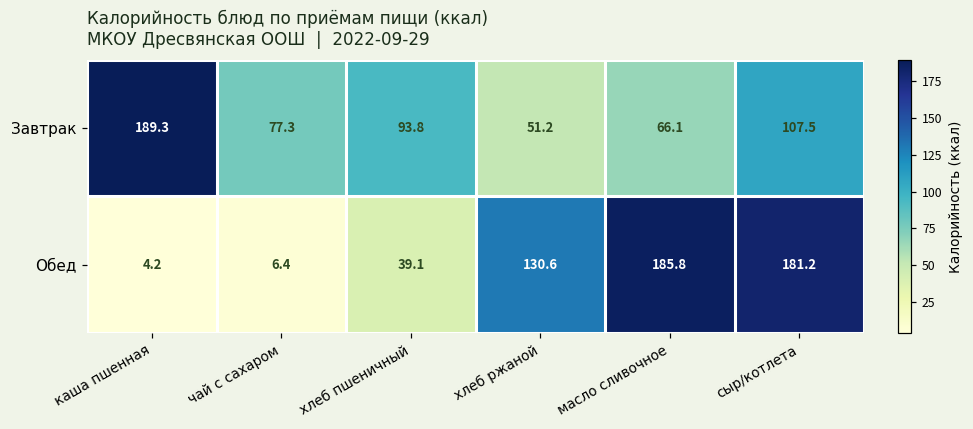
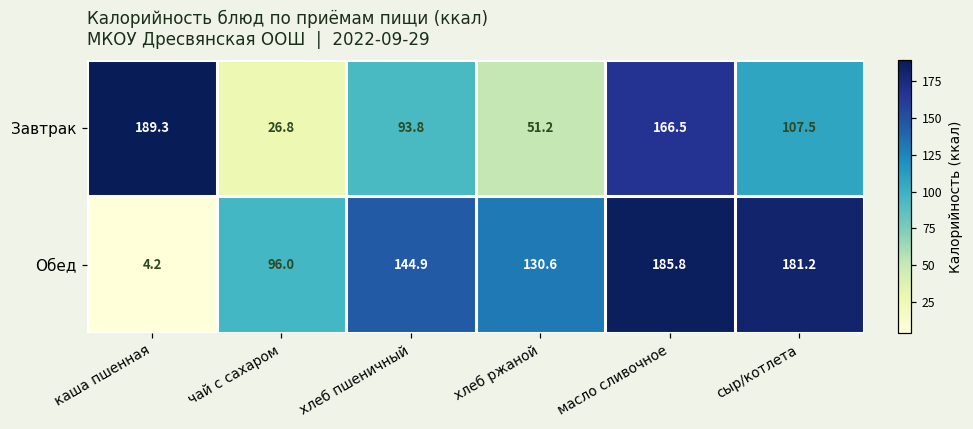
  {
    "Завтрак": {
      "каша пшенная": 189.3,
-     "чай с сахаром": 77.3,
+     "чай с сахаром": 26.8,
      "хлеб пшеничный": 93.8,
      "хлеб ржаной": 51.2,
-     "масло сливочное": 66.1,
+     "масло сливочное": 166.5,
      "сыр/котлета": 107.5
    },
    "Обед": {
      "каша пшенная": 4.2,
-     "чай с сахаром": 6.4,
-     "хлеб пшеничный": 39.1,
+     "чай с сахаром": 96.0,
+     "хлеб пшеничный": 144.9,
      "хлеб ржаной": 130.6,
      "масло сливочное": 185.8,
      "сыр/котлета": 181.2
    }
  }
